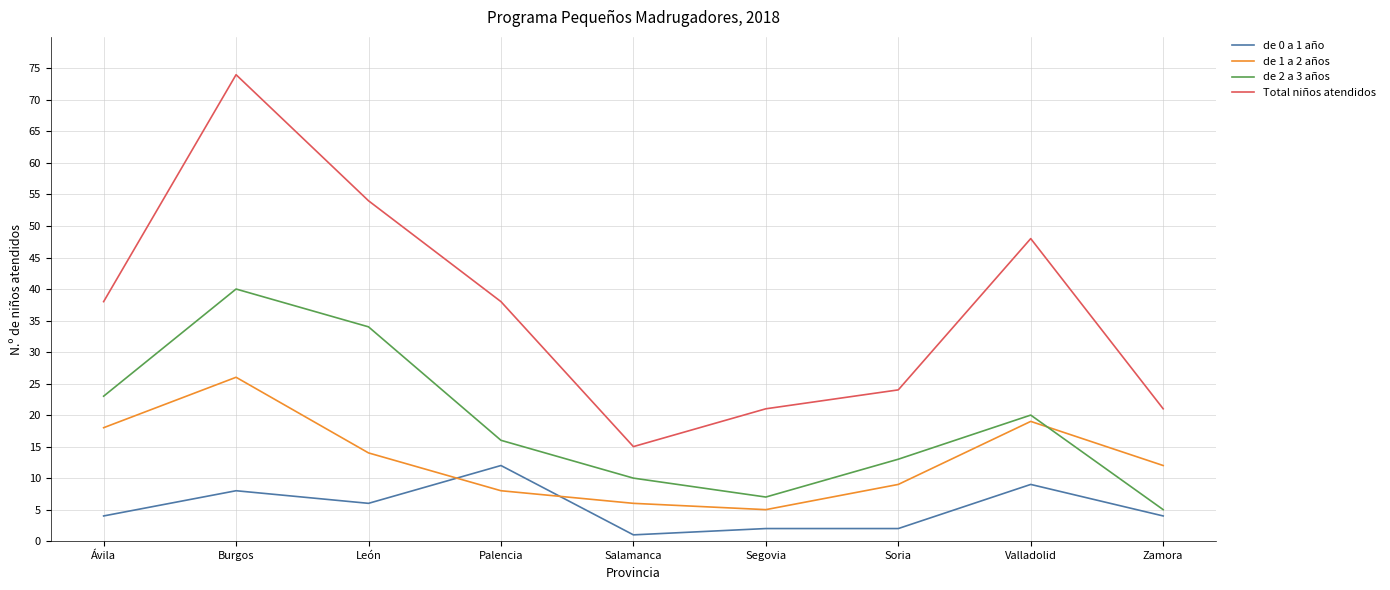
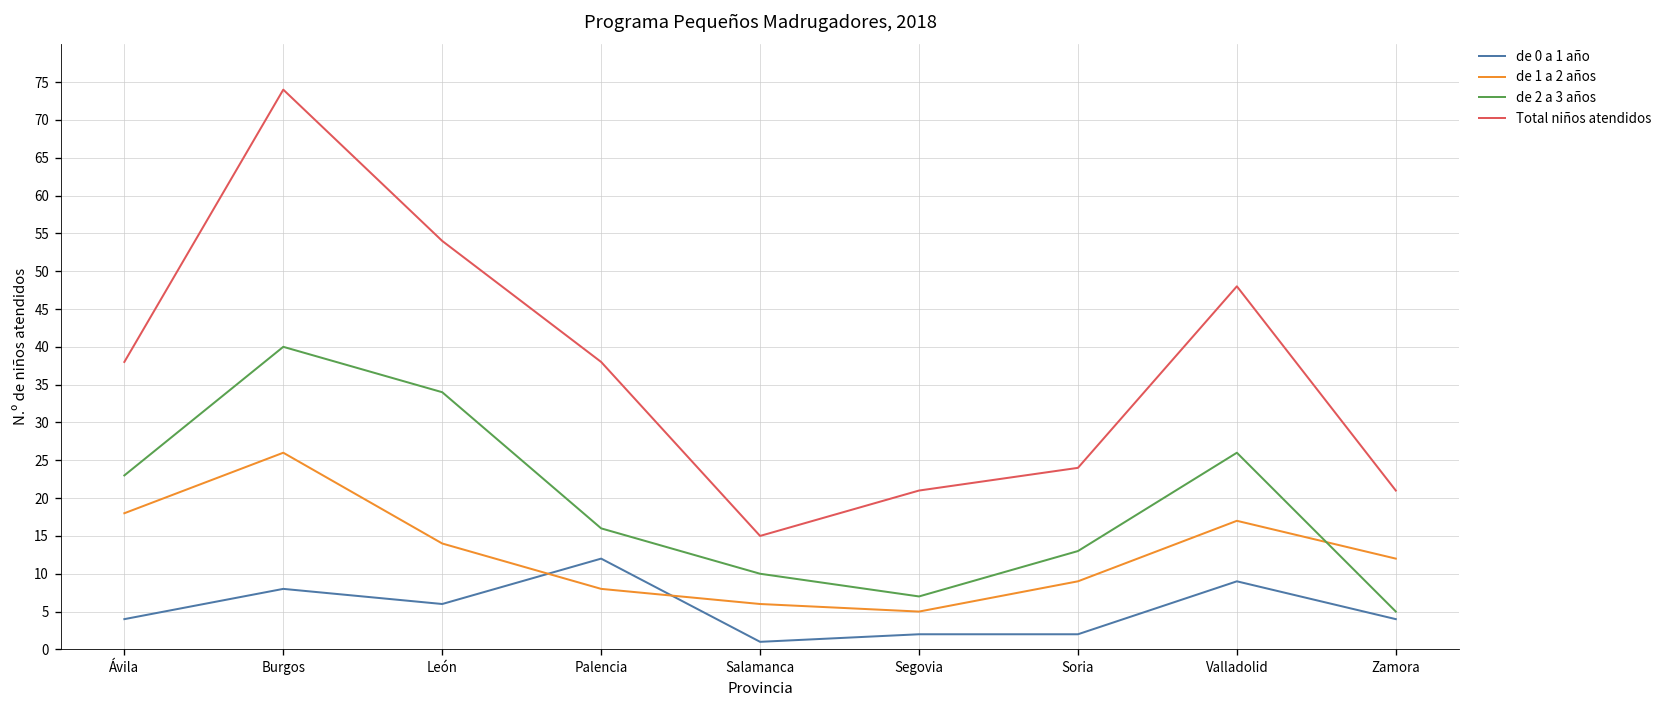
  {
    "de 0 a 1 año": {
      "Ávila": 4,
      "Burgos": 8,
      "León": 6,
      "Palencia": 12,
      "Salamanca": 1,
      "Segovia": 2,
      "Soria": 2,
      "Valladolid": 9,
      "Zamora": 4
    },
    "de 1 a 2 años": {
      "Ávila": 18,
      "Burgos": 26,
      "León": 14,
      "Palencia": 8,
      "Salamanca": 6,
      "Segovia": 5,
      "Soria": 9,
-     "Valladolid": 19,
+     "Valladolid": 17,
      "Zamora": 12
    },
    "de 2 a 3 años": {
      "Ávila": 23,
      "Burgos": 40,
      "León": 34,
      "Palencia": 16,
      "Salamanca": 10,
      "Segovia": 7,
      "Soria": 13,
-     "Valladolid": 20,
+     "Valladolid": 26,
      "Zamora": 5
    },
    "Total niños atendidos": {
      "Ávila": 38,
      "Burgos": 74,
      "León": 54,
      "Palencia": 38,
      "Salamanca": 15,
      "Segovia": 21,
      "Soria": 24,
      "Valladolid": 48,
      "Zamora": 21
    }
  }
